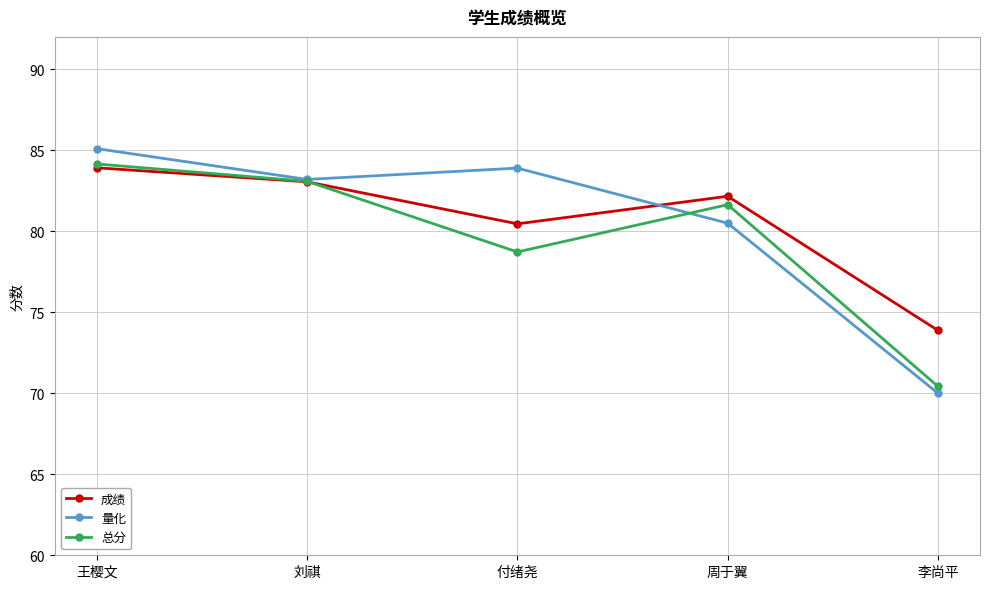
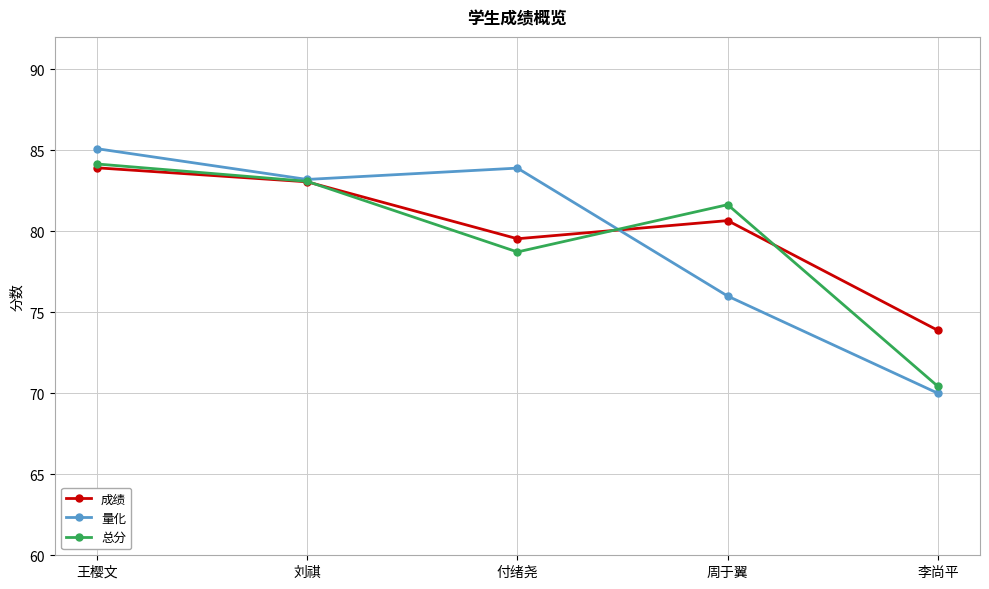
  {
    "成绩": {
      "王樱文": 83.9,
-     "付绪尧": 80.5,
-     "周于翼": 82.2,
+     "付绪尧": 79.5,
+     "周于翼": 80.7,
      "李尚平": 73.9
    },
    "量化": {
      "王樱文": 85.1,
      "付绪尧": 83.9,
-     "周于翼": 80.5,
+     "周于翼": 76.0,
      "李尚平": 70.0
    },
    "总分": {
      "王樱文": 84.2,
      "付绪尧": 78.7,
      "周于翼": 81.6,
      "李尚平": 70.4
    }
  }
